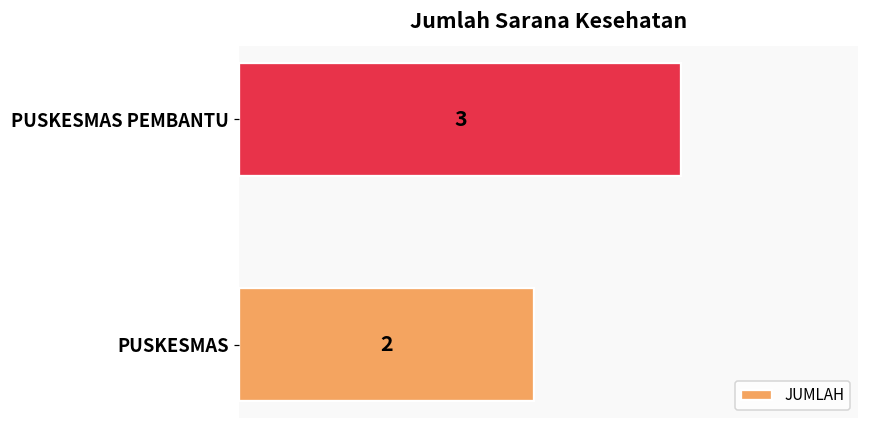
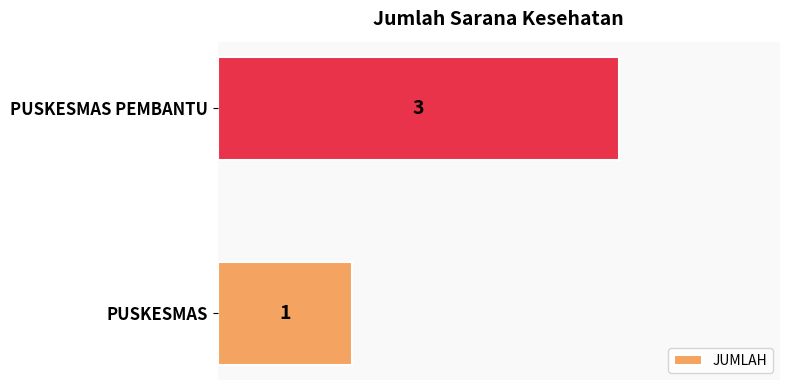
  {
    "PUSKESMAS PEMBANTU": 3,
-   "PUSKESMAS": 2
+   "PUSKESMAS": 1
  }
